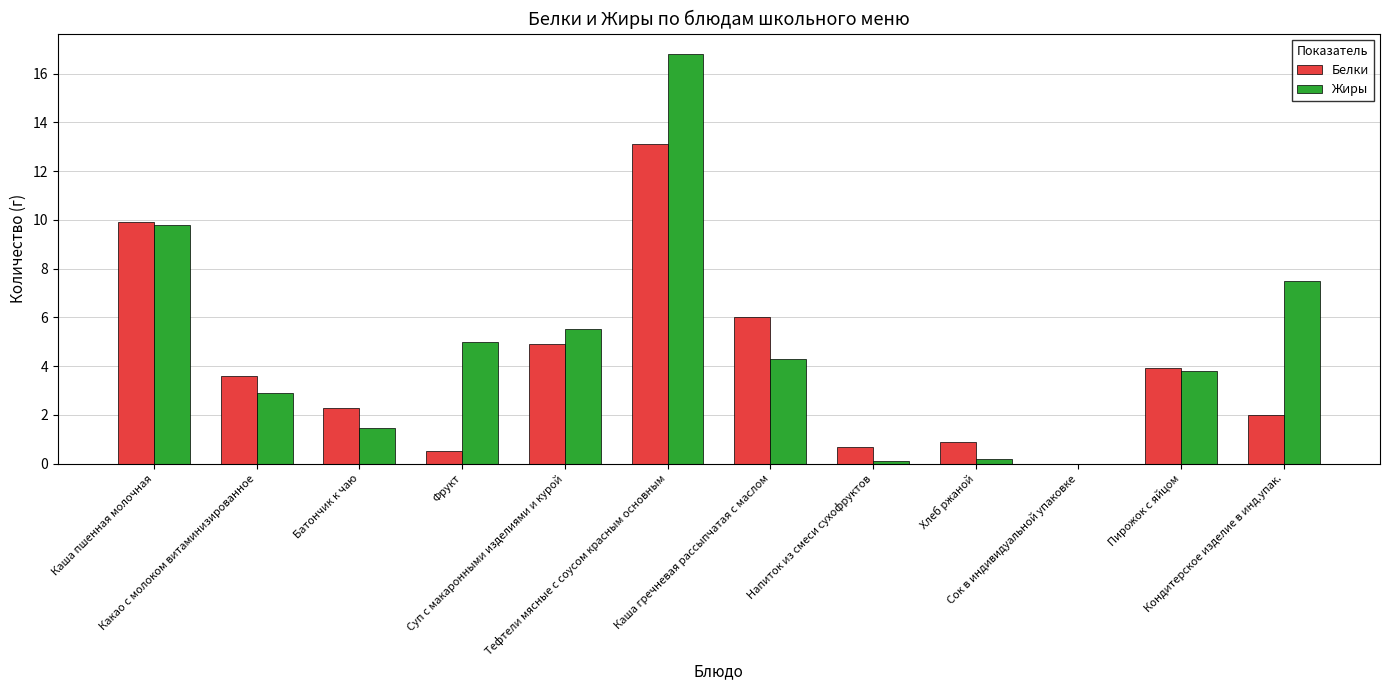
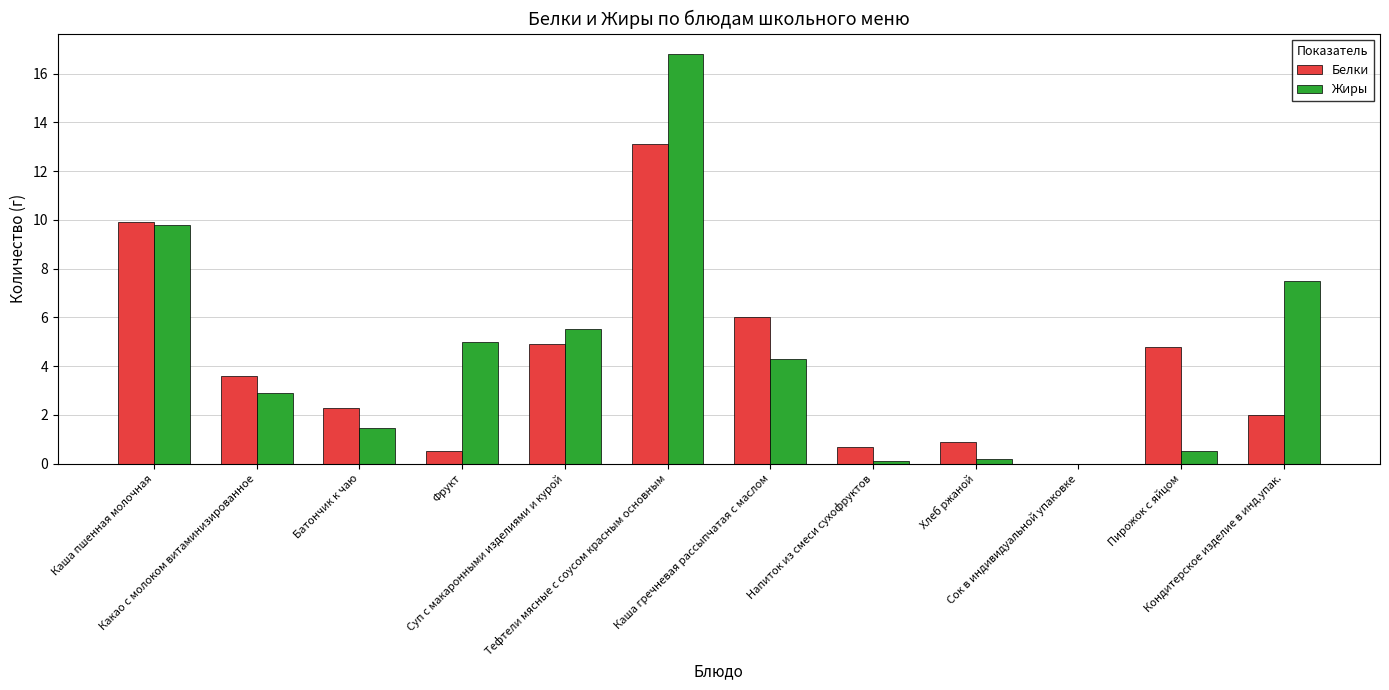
  {
    "Белки": {
      "Каша пшенная молочная": 9.9,
      "Какао с молоком витаминизированное": 3.6,
      "Батончик к чаю": 2.3,
      "Фрукт": 0.5,
      "Суп с макаронными изделиями и курой": 4.9,
      "Тефтели мясные с соусом красным основным": 13.1,
      "Каша гречневая рассыпчатая с маслом": 6.0,
      "Напиток из смеси сухофруктов": 0.7,
      "Хлеб ржаной": 0.9,
      "Сок в индивидуальной упаковке": 0.0,
-     "Пирожок с яйцом": 3.9,
+     "Пирожок с яйцом": 4.8,
      "Кондитерское изделие в инд.упак.": 2.0
    },
    "Жиры": {
      "Каша пшенная молочная": 9.8,
      "Какао с молоком витаминизированное": 2.9,
      "Батончик к чаю": 1.5,
      "Фрукт": 5.0,
      "Суп с макаронными изделиями и курой": 5.5,
      "Тефтели мясные с соусом красным основным": 16.8,
      "Каша гречневая рассыпчатая с маслом": 4.3,
      "Хлеб ржаной": 0.2,
      "Сок в индивидуальной упаковке": 0.0,
-     "Пирожок с яйцом": 3.8,
+     "Пирожок с яйцом": 0.5,
      "Кондитерское изделие в инд.упак.": 7.5
    }
  }
